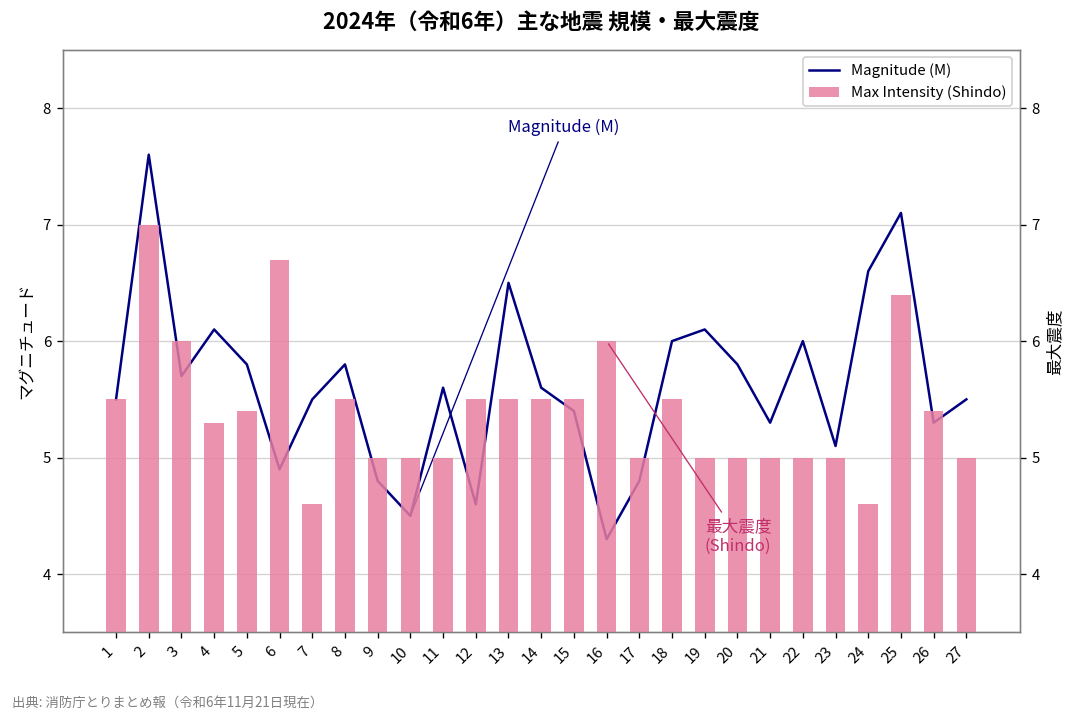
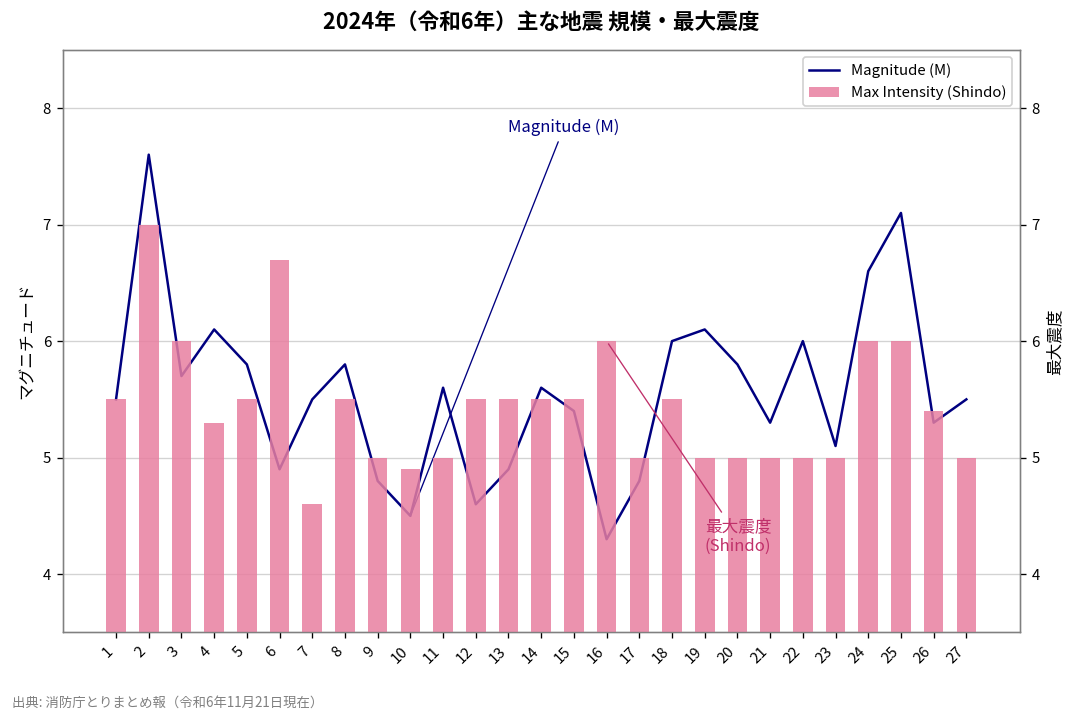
  {
    "Magnitude (M)": {
      "1": 5.5,
      "2": 7.6,
      "3": 5.7,
      "4": 6.1,
      "5": 5.8,
      "6": 4.9,
      "7": 5.5,
      "8": 5.8,
      "9": 4.8,
      "10": 4.5,
      "11": 5.6,
      "12": 4.6,
-     "13": 6.5,
+     "13": 4.9,
      "14": 5.6,
      "15": 5.4,
      "16": 4.3,
      "17": 4.8,
      "18": 6.0,
      "19": 6.1,
      "20": 5.8,
      "21": 5.3,
      "22": 6.0,
      "23": 5.1,
      "24": 6.6,
      "25": 7.1,
      "26": 5.3,
      "27": 5.5
    },
    "Max Intensity (Shindo)": {
      "1": 5.5,
      "2": 7.0,
      "3": 6.0,
      "4": 5.3,
-     "5": 5.4,
+     "5": 5.5,
      "6": 6.7,
      "7": 4.6,
      "8": 5.5,
      "9": 5.0,
-     "10": 5.0,
+     "10": 4.9,
      "11": 5.0,
      "12": 5.5,
      "13": 5.5,
      "14": 5.5,
      "15": 5.5,
      "16": 6.0,
      "17": 5.0,
      "18": 5.5,
      "19": 5.0,
      "20": 5.0,
      "21": 5.0,
      "22": 5.0,
      "23": 5.0,
-     "24": 4.6,
-     "25": 6.4,
+     "24": 6.0,
+     "25": 6.0,
      "26": 5.4,
      "27": 5.0
    }
  }
